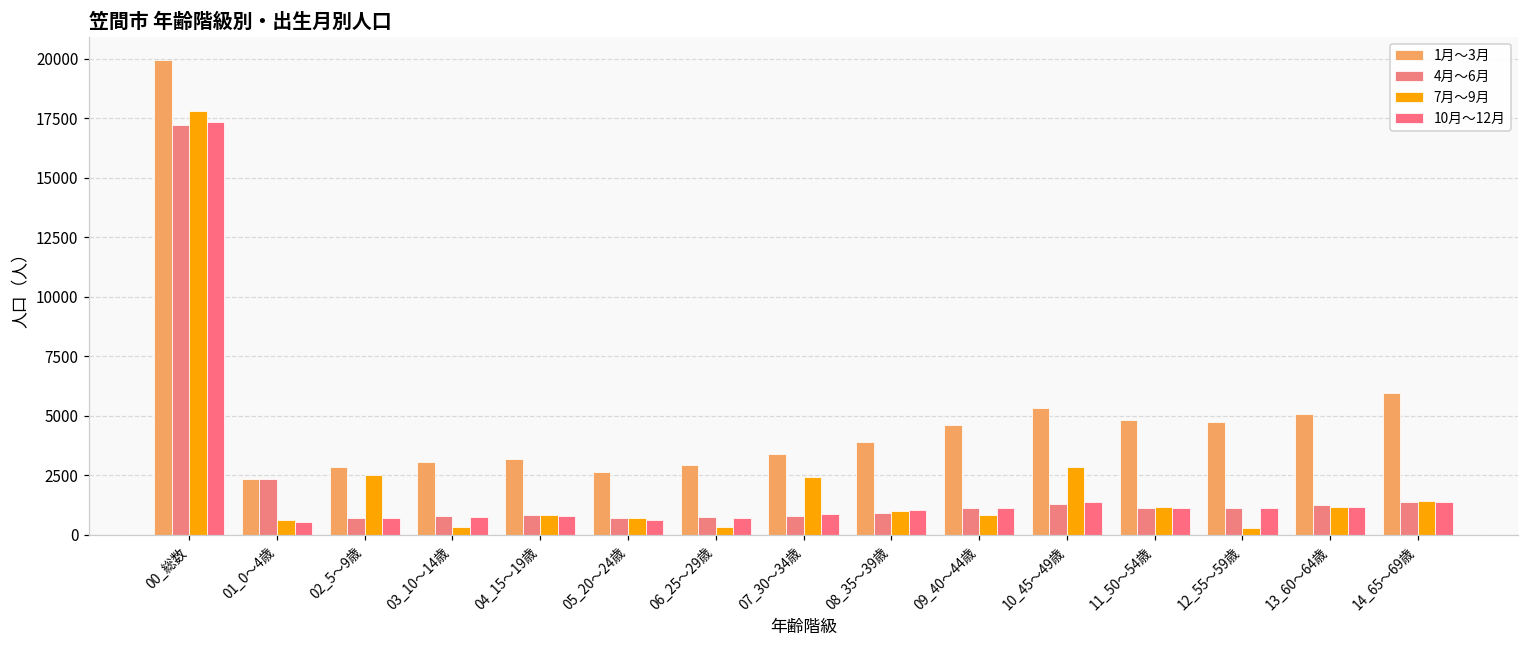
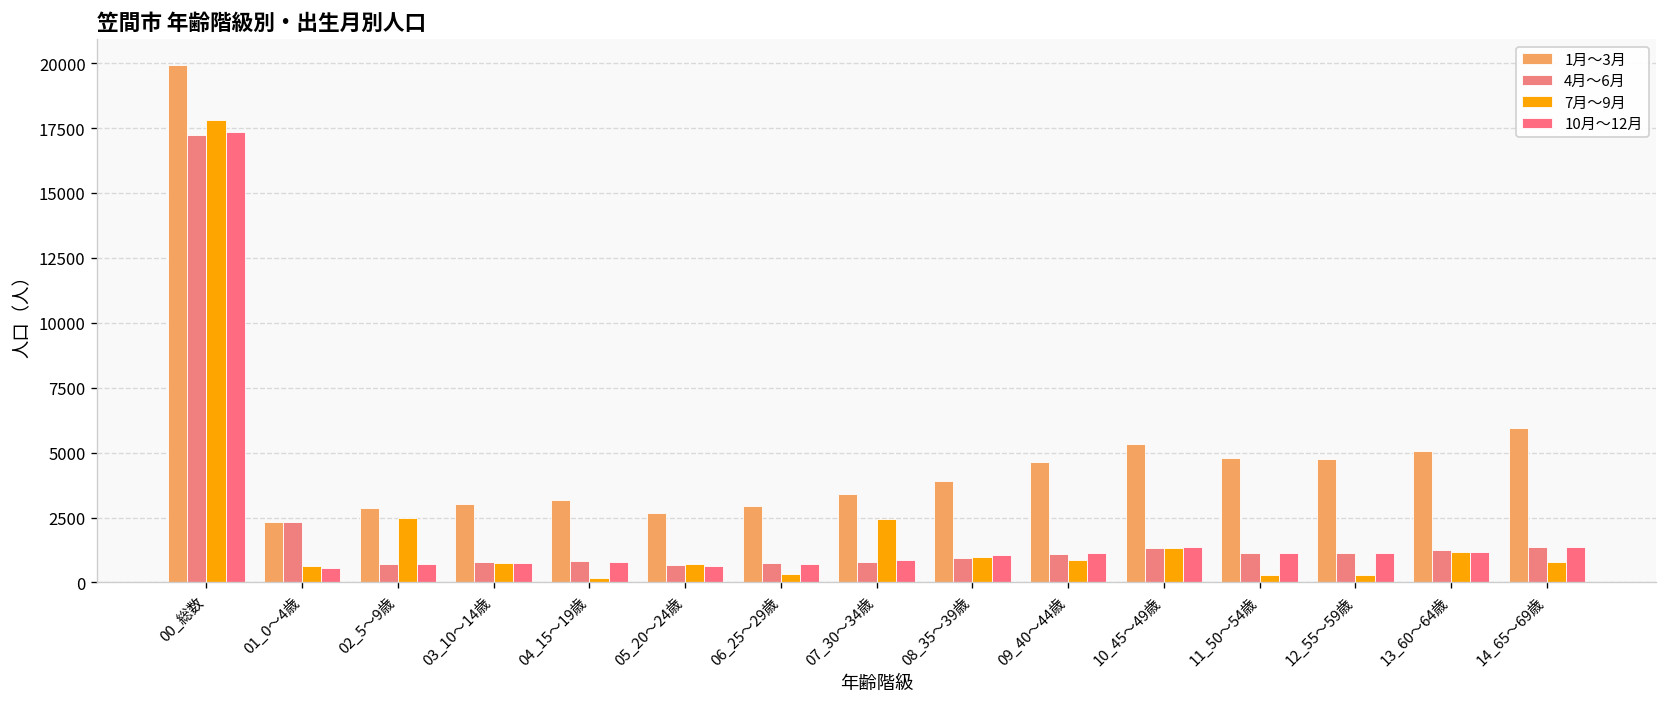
  {
    "7月～9月": {
      "00_総数": 17800,
      "01_0～4歳": 600,
      "02_5～9歳": 2500,
-     "03_10～14歳": 300,
-     "04_15～19歳": 800,
+     "03_10～14歳": 800,
+     "04_15～19歳": 200,
      "05_20～24歳": 700,
      "06_25～29歳": 300,
      "07_30～34歳": 2400,
      "08_35～39歳": 1000,
      "09_40～44歳": 800,
-     "10_45～49歳": 2800,
-     "11_50～54歳": 1200,
+     "10_45～49歳": 1300,
+     "11_50～54歳": 300,
      "12_55～59歳": 300,
      "13_60～64歳": 1200,
-     "14_65～69歳": 1400
+     "14_65～69歳": 800
    }
  }
